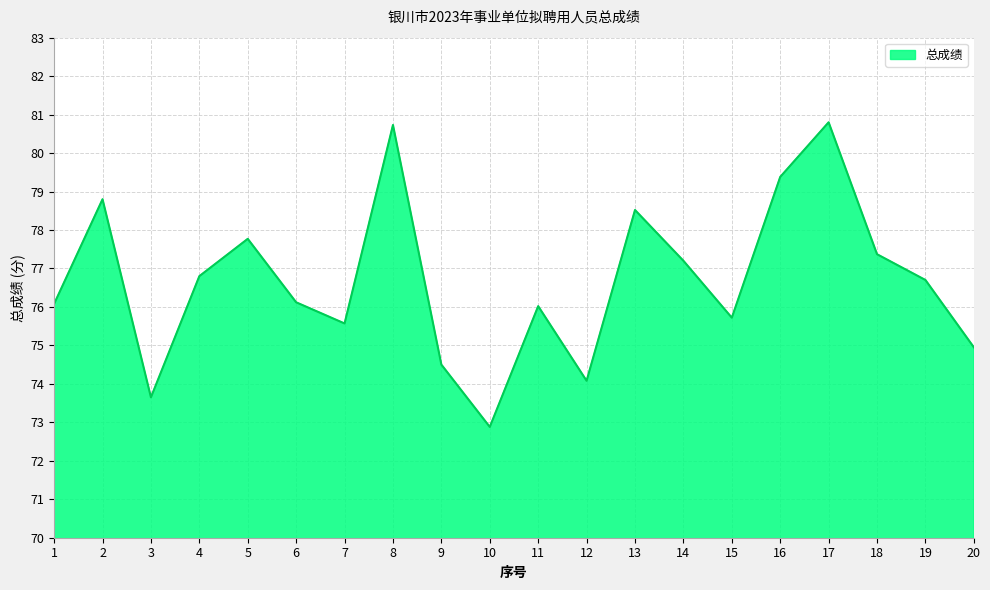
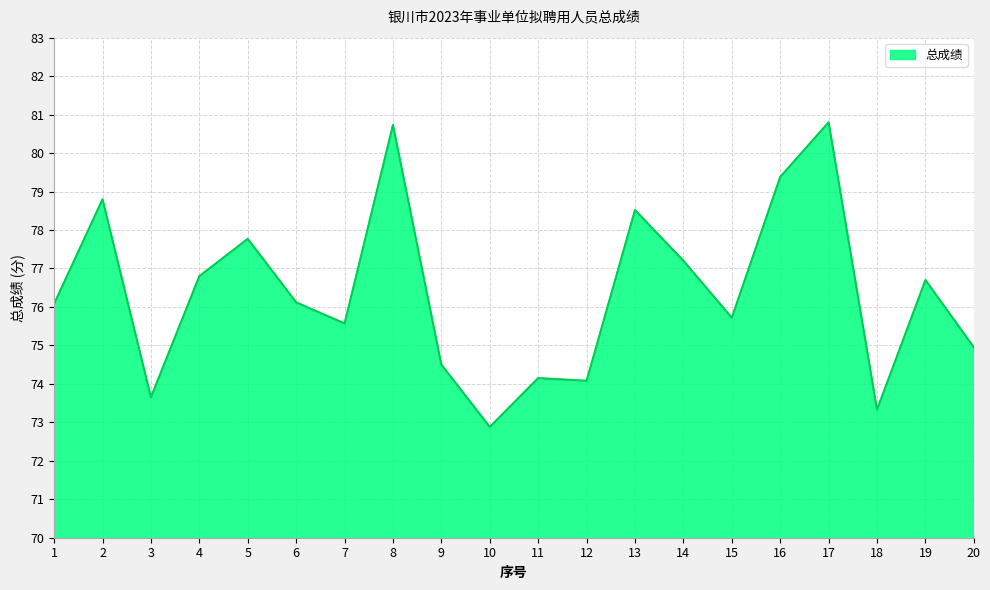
  {
    "1": 76.1,
    "2": 78.8,
    "3": 73.7,
    "4": 76.8,
    "5": 77.8,
    "6": 76.1,
    "7": 75.6,
    "8": 80.7,
    "9": 74.5,
    "10": 72.9,
-   "11": 76.0,
+   "11": 74.2,
    "12": 74.1,
    "13": 78.5,
    "14": 77.2,
    "15": 75.7,
    "16": 79.4,
    "17": 80.8,
-   "18": 77.4,
+   "18": 73.3,
    "19": 76.7,
    "20": 75.0
  }
